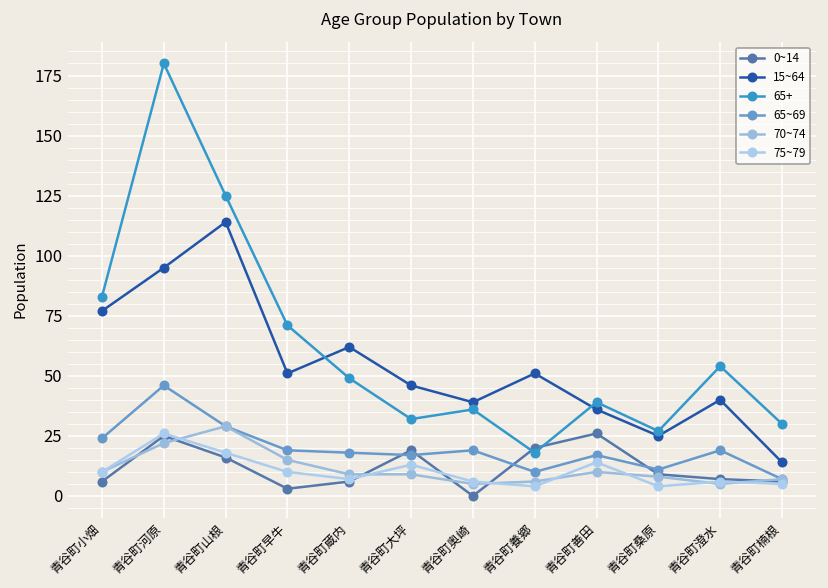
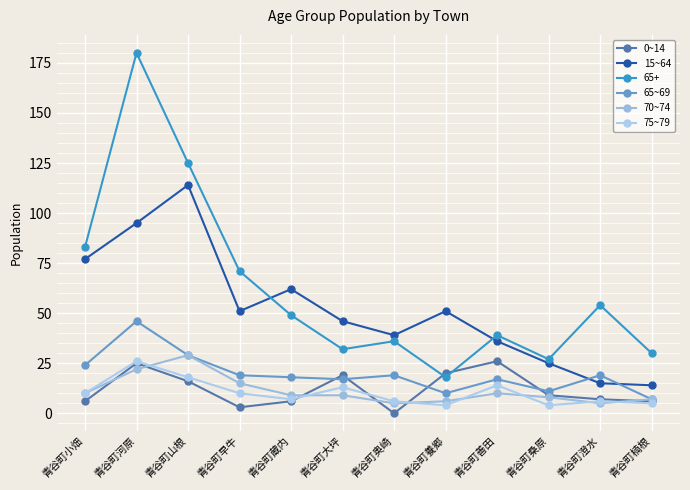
  {
    "15~64": {
      "青谷町小畑": 77,
      "青谷町河原": 95,
      "青谷町山根": 114,
      "青谷町早牛": 51,
      "青谷町蔵内": 62,
      "青谷町大坪": 46,
      "青谷町奥崎": 39,
      "青谷町養郷": 51,
      "青谷町善田": 36,
      "青谷町桑原": 25,
-     "青谷町澄水": 40,
+     "青谷町澄水": 15,
      "青谷町楠根": 14
    }
  }
